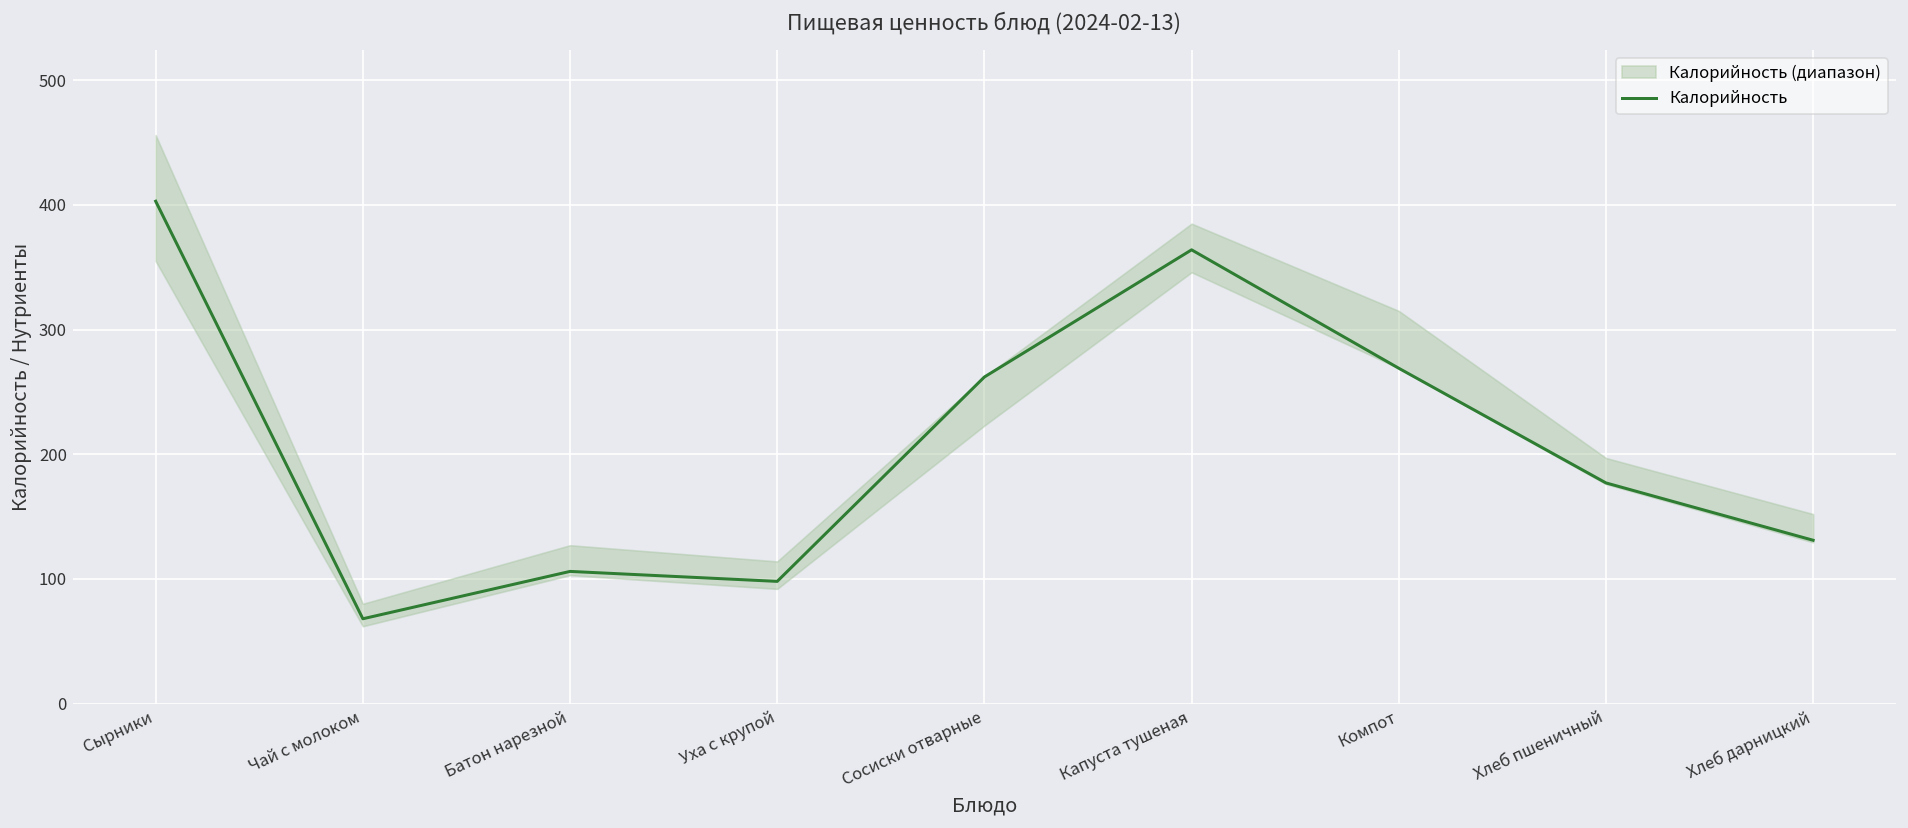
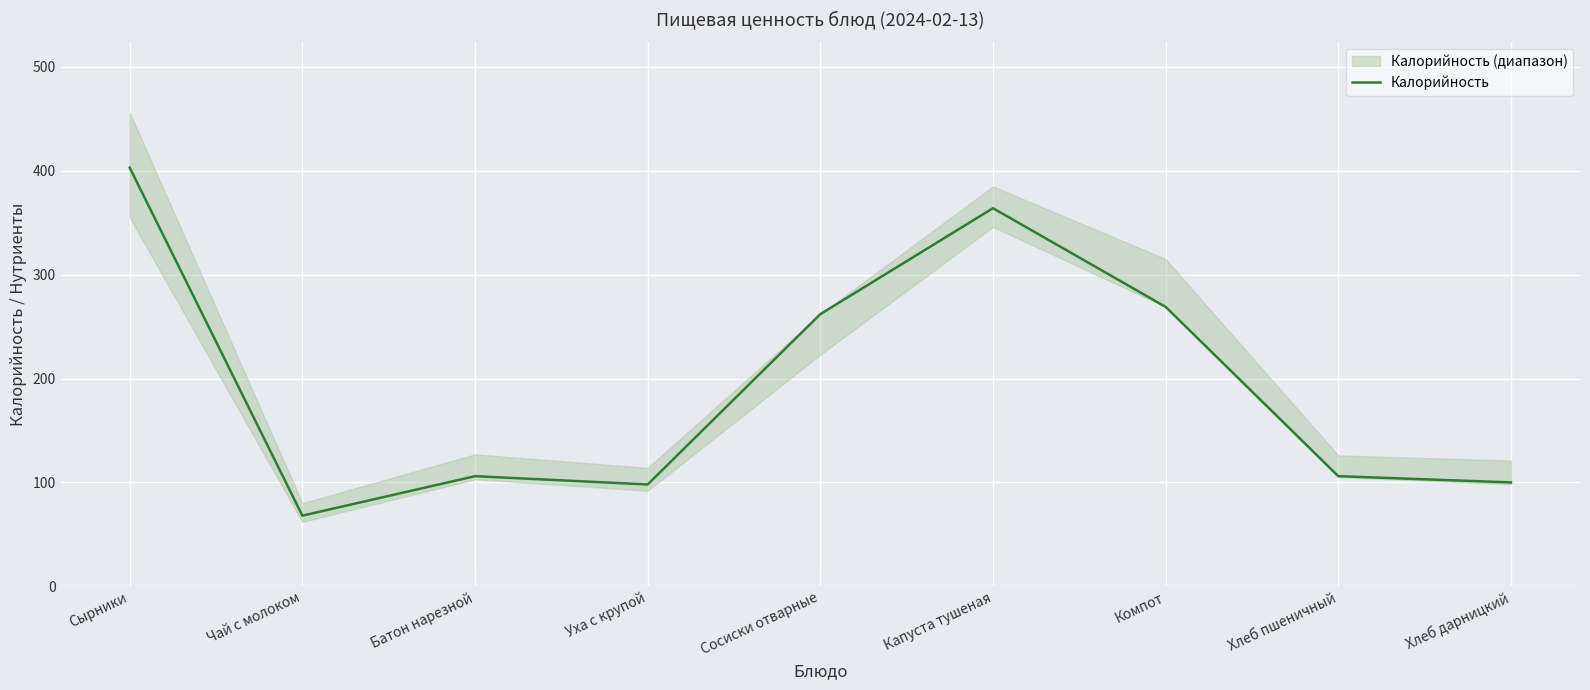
  {
    "Калорийность": {
      "Сырники": 403,
      "Чай с молоком": 68,
      "Батон нарезной": 106,
      "Уха с крупой": 98,
      "Капуста тушеная": 364,
      "Компот": 269,
-     "Хлеб пшеничный": 177,
-     "Хлеб дарницкий": 131
+     "Хлеб пшеничный": 106,
+     "Хлеб дарницкий": 100
    }
  }
